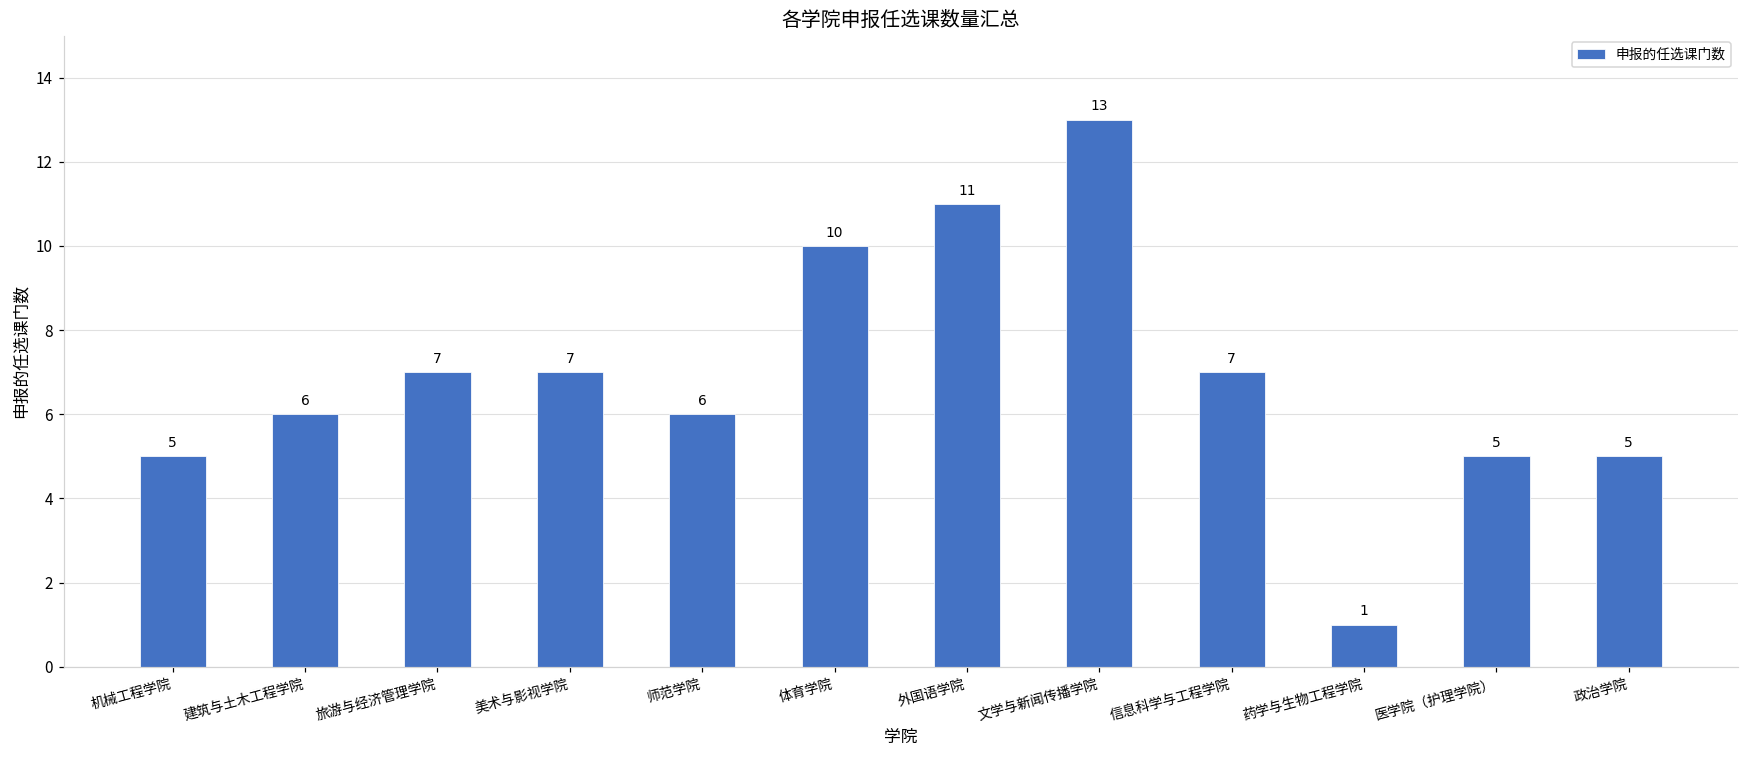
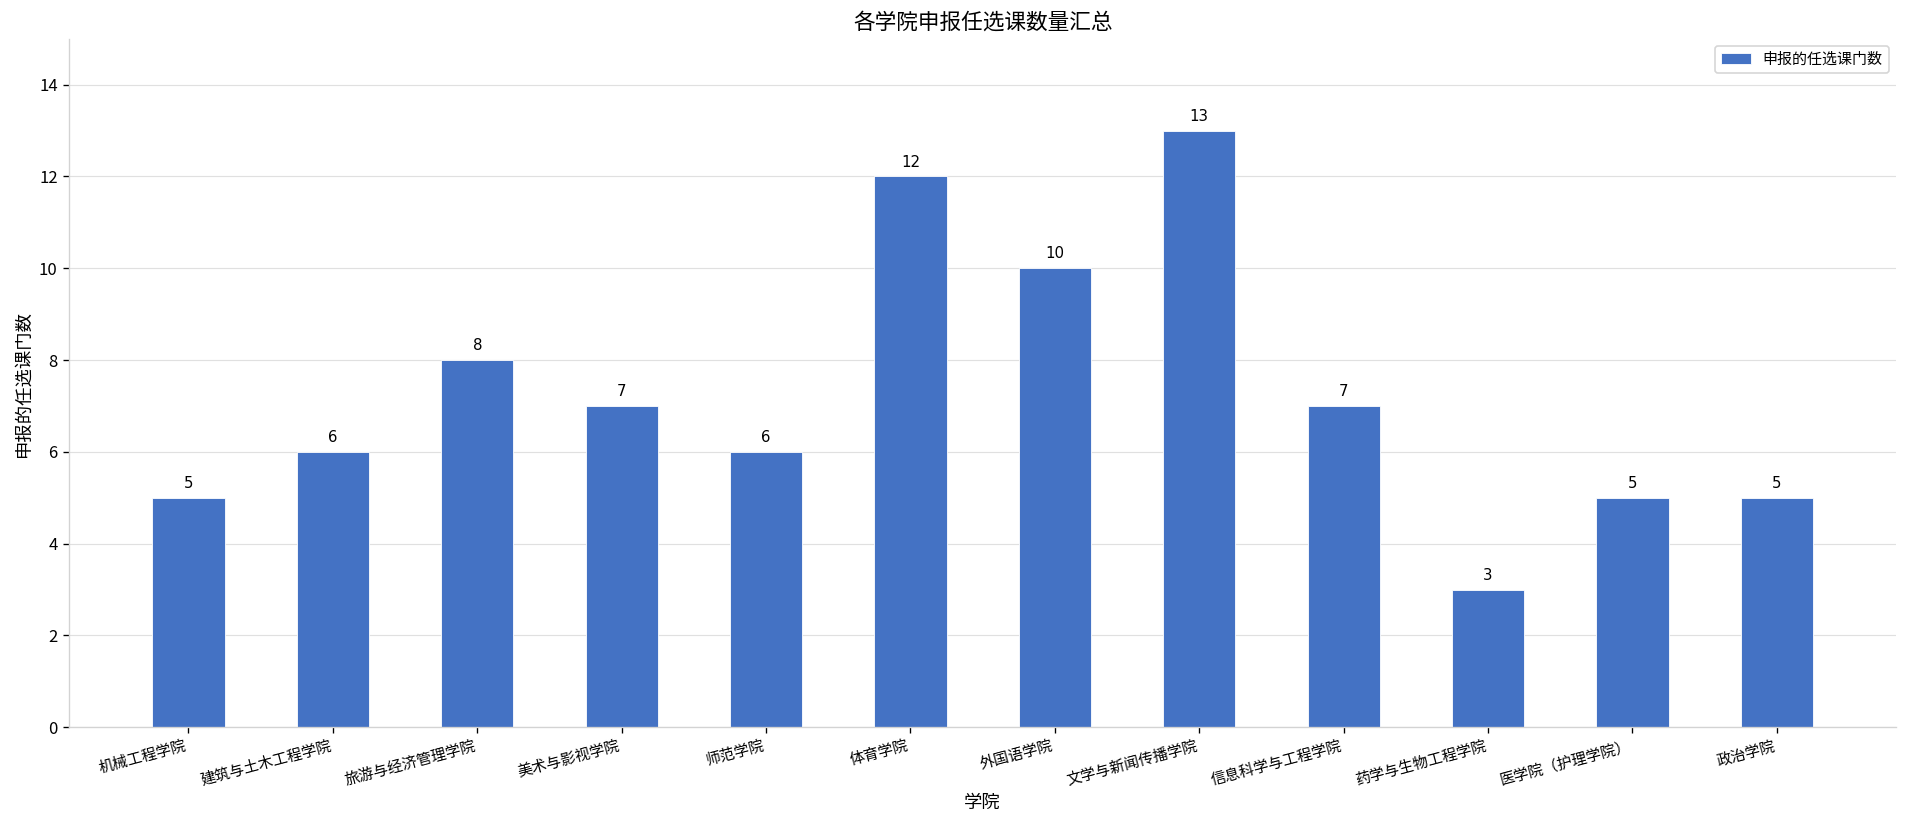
  {
    "机械工程学院": 5,
    "建筑与土木工程学院": 6,
-   "旅游与经济管理学院": 7,
+   "旅游与经济管理学院": 8,
    "美术与影视学院": 7,
    "师范学院": 6,
-   "体育学院": 10,
-   "外国语学院": 11,
+   "体育学院": 12,
+   "外国语学院": 10,
    "文学与新闻传播学院": 13,
    "信息科学与工程学院": 7,
-   "药学与生物工程学院": 1,
+   "药学与生物工程学院": 3,
    "医学院（护理学院）": 5,
    "政治学院": 5
  }
